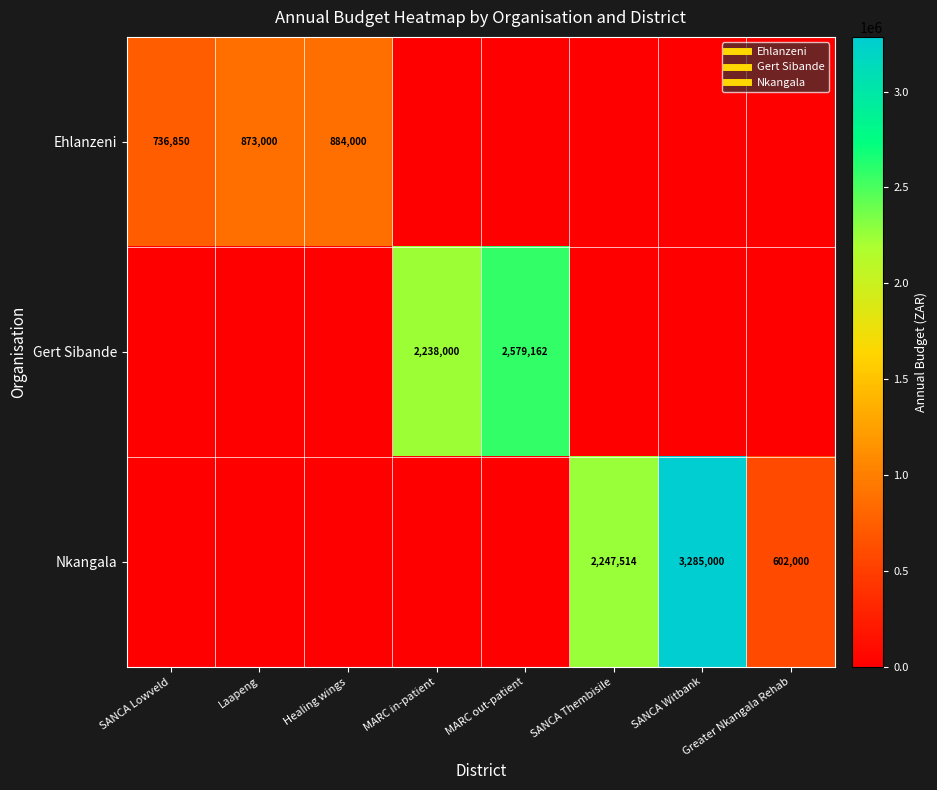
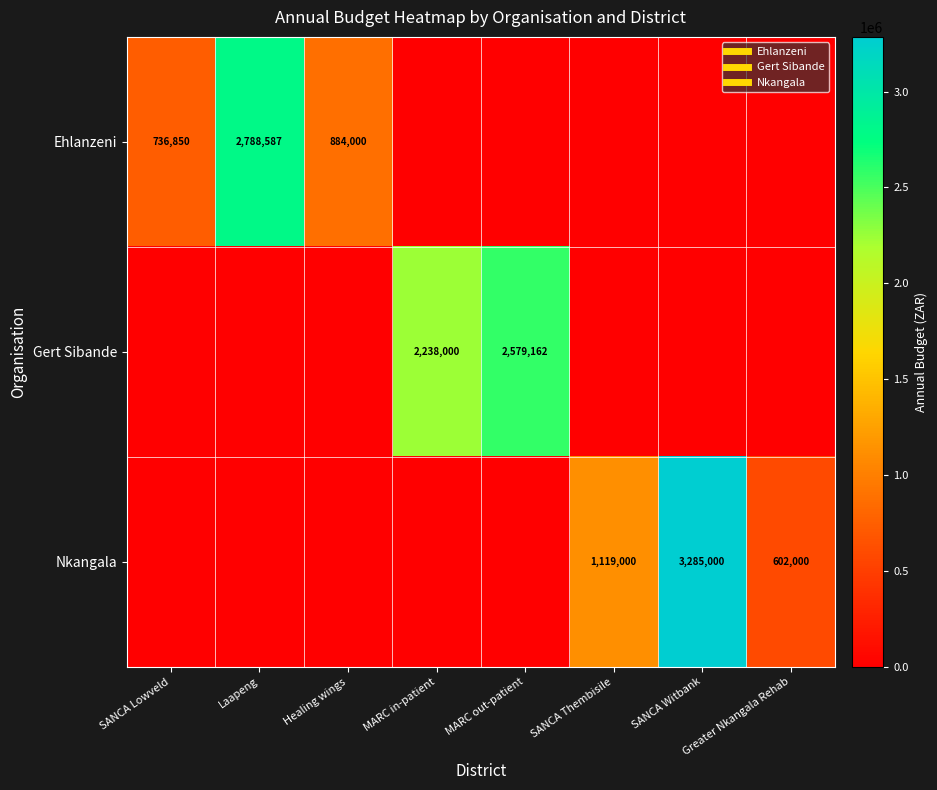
  {
    "Ehlanzeni": {
      "SANCA Lowveld": "736,850",
-     "Laapeng": "873,000",
+     "Laapeng": "2,788,587",
      "Healing wings": "884,000"
    },
    "Gert Sibande": {
      "MARC in-patient": "2,238,000",
      "MARC out-patient": "2,579,162"
    },
    "Nkangala": {
-     "SANCA Thembisile": "2,247,514",
+     "SANCA Thembisile": "1,119,000",
      "SANCA Witbank": "3,285,000",
      "Greater Nkangala Rehab": "602,000"
    }
  }
